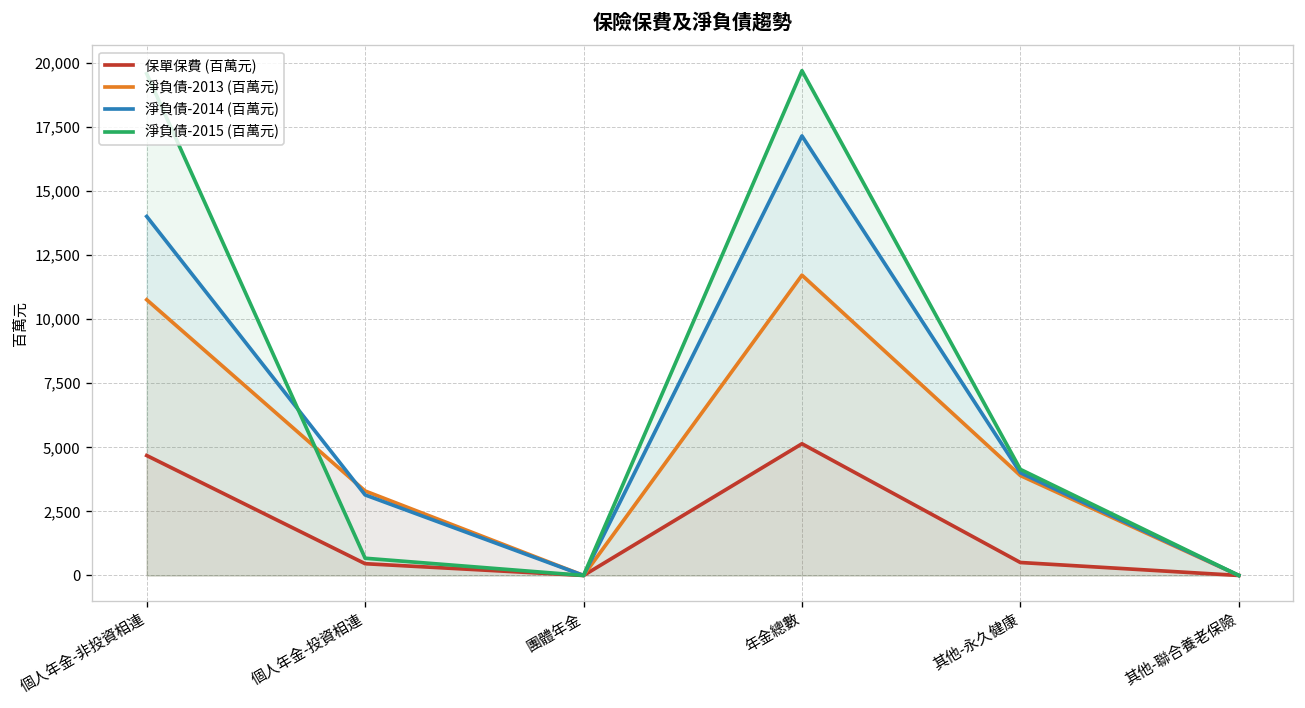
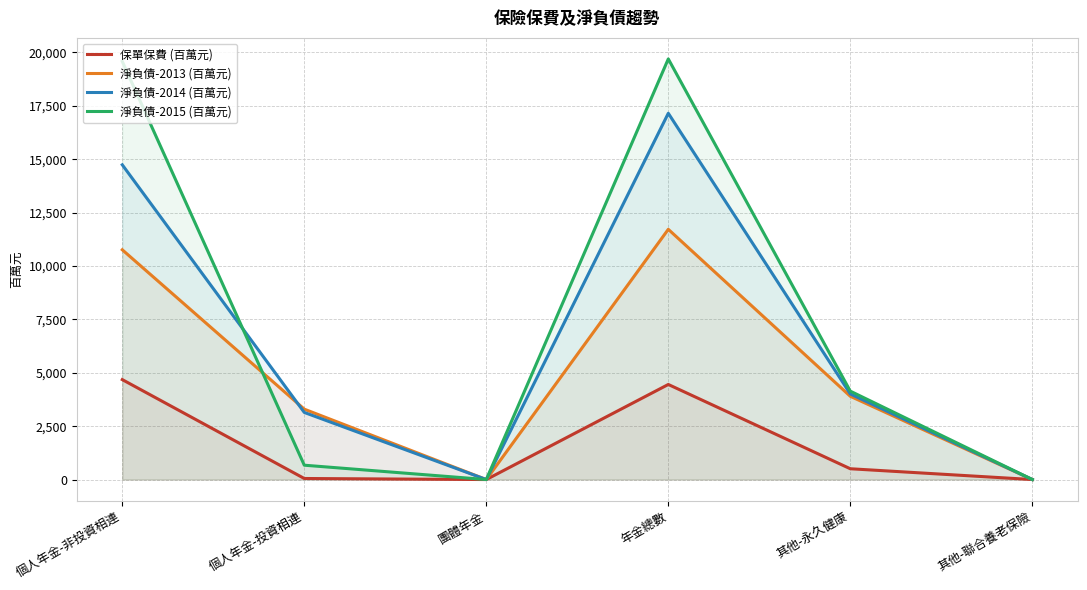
  {
    "保單保費 (百萬元)": {
      "個人年金-非投資相連": "4,700",
-     "個人年金-投資相連": "500",
-     "年金總數": "5,100",
+     "個人年金-投資相連": "0",
+     "年金總數": "4,500",
      "其他-永久健康": "500"
    },
    "淨負債-2013 (百萬元)": {
      "個人年金-非投資相連": "10,800",
      "個人年金-投資相連": "3,300",
      "年金總數": "11,700"
    },
    "淨負債-2014 (百萬元)": {
-     "個人年金-非投資相連": "14,000",
+     "個人年金-非投資相連": "14,700",
      "個人年金-投資相連": "3,100",
      "年金總數": "17,200"
    },
    "淨負債-2015 (百萬元)": {
      "個人年金-投資相連": "700",
      "年金總數": "19,700",
      "其他-永久健康": "4,100"
    }
  }
